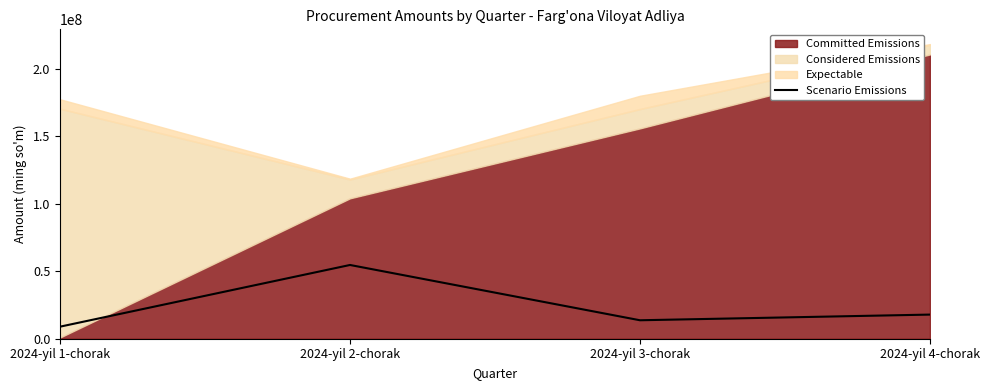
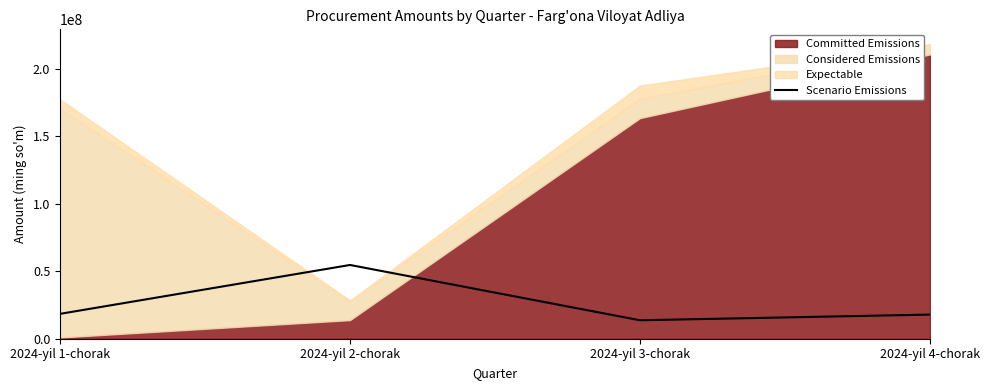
  {
    "Scenario Emissions": {
-     "2024-yil 1-chorak": 9000000,
+     "2024-yil 1-chorak": 18000000,
      "2024-yil 2-chorak": 55000000,
      "2024-yil 3-chorak": 14000000,
      "2024-yil 4-chorak": 18000000
    },
    "Committed Emissions": {
-     "2024-yil 2-chorak": 104000000,
-     "2024-yil 3-chorak": 156000000,
+     "2024-yil 2-chorak": 14000000,
+     "2024-yil 3-chorak": 164000000,
      "2024-yil 4-chorak": 211000000
    }
  }
